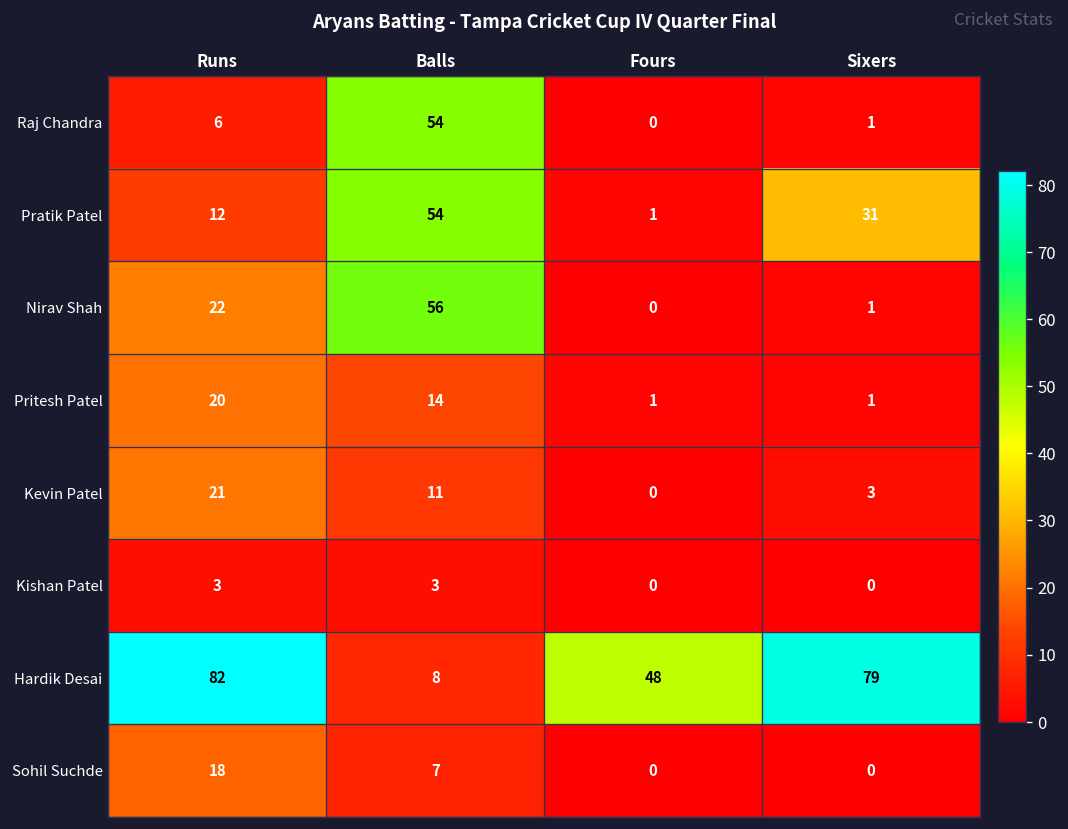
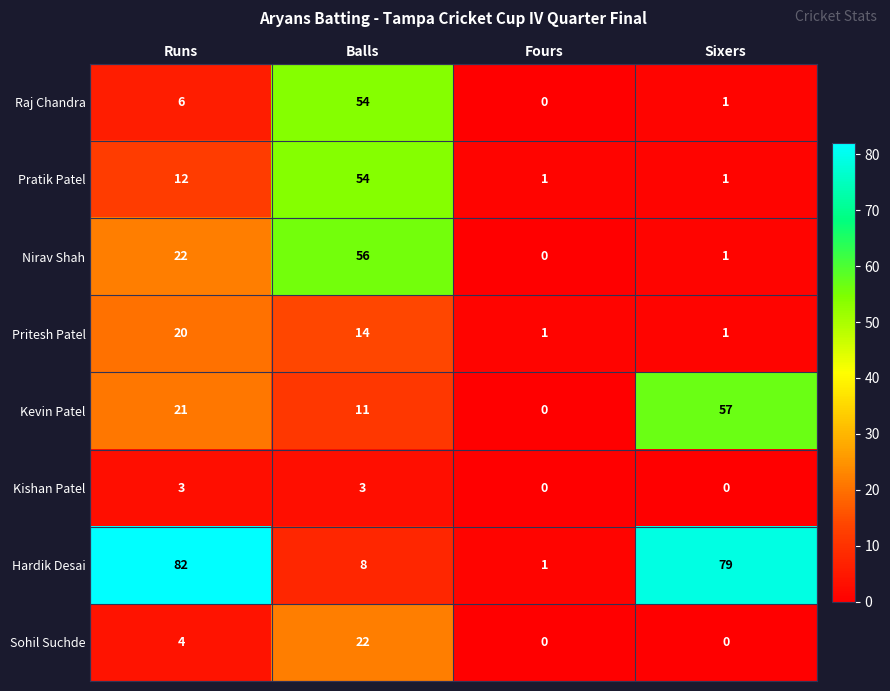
  {
    "Raj Chandra": {
      "Runs": 6,
      "Balls": 54,
      "Fours": 0,
      "Sixers": 1
    },
    "Pratik Patel": {
      "Runs": 12,
      "Balls": 54,
      "Fours": 1,
-     "Sixers": 31
+     "Sixers": 1
    },
    "Nirav Shah": {
      "Runs": 22,
      "Balls": 56,
      "Fours": 0,
      "Sixers": 1
    },
    "Pritesh Patel": {
      "Runs": 20,
      "Balls": 14,
      "Fours": 1,
      "Sixers": 1
    },
    "Kevin Patel": {
      "Runs": 21,
      "Balls": 11,
      "Fours": 0,
-     "Sixers": 3
+     "Sixers": 57
    },
    "Kishan Patel": {
      "Runs": 3,
      "Balls": 3,
      "Fours": 0,
      "Sixers": 0
    },
    "Hardik Desai": {
      "Runs": 82,
      "Balls": 8,
-     "Fours": 48,
+     "Fours": 1,
      "Sixers": 79
    },
    "Sohil Suchde": {
-     "Runs": 18,
-     "Balls": 7,
+     "Runs": 4,
+     "Balls": 22,
      "Fours": 0,
      "Sixers": 0
    }
  }
